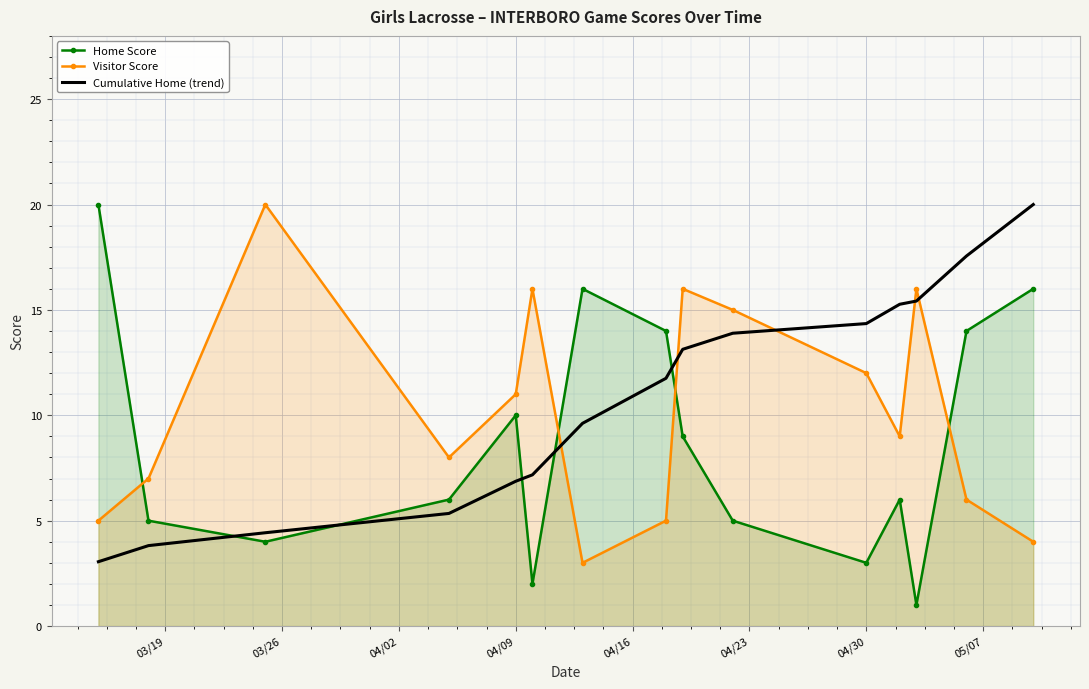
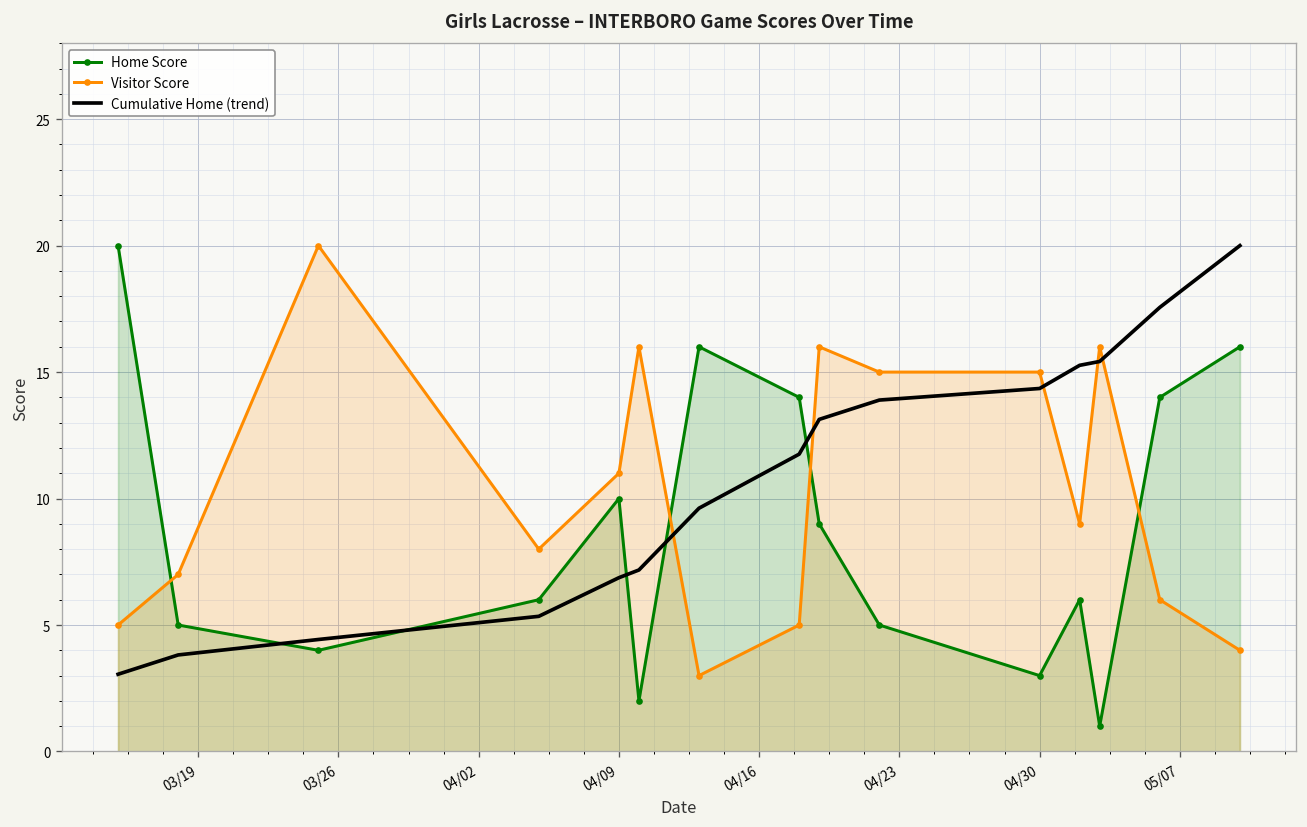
  {
    "Home Score": {
      "04/09": 10,
      "04/30": 3
    },
    "Visitor Score": {
      "04/09": 11,
-     "04/30": 12
+     "04/30": 15
    },
    "Cumulative Home (trend)": {
      "04/09": 6.9,
      "04/30": 14.4
    }
  }
